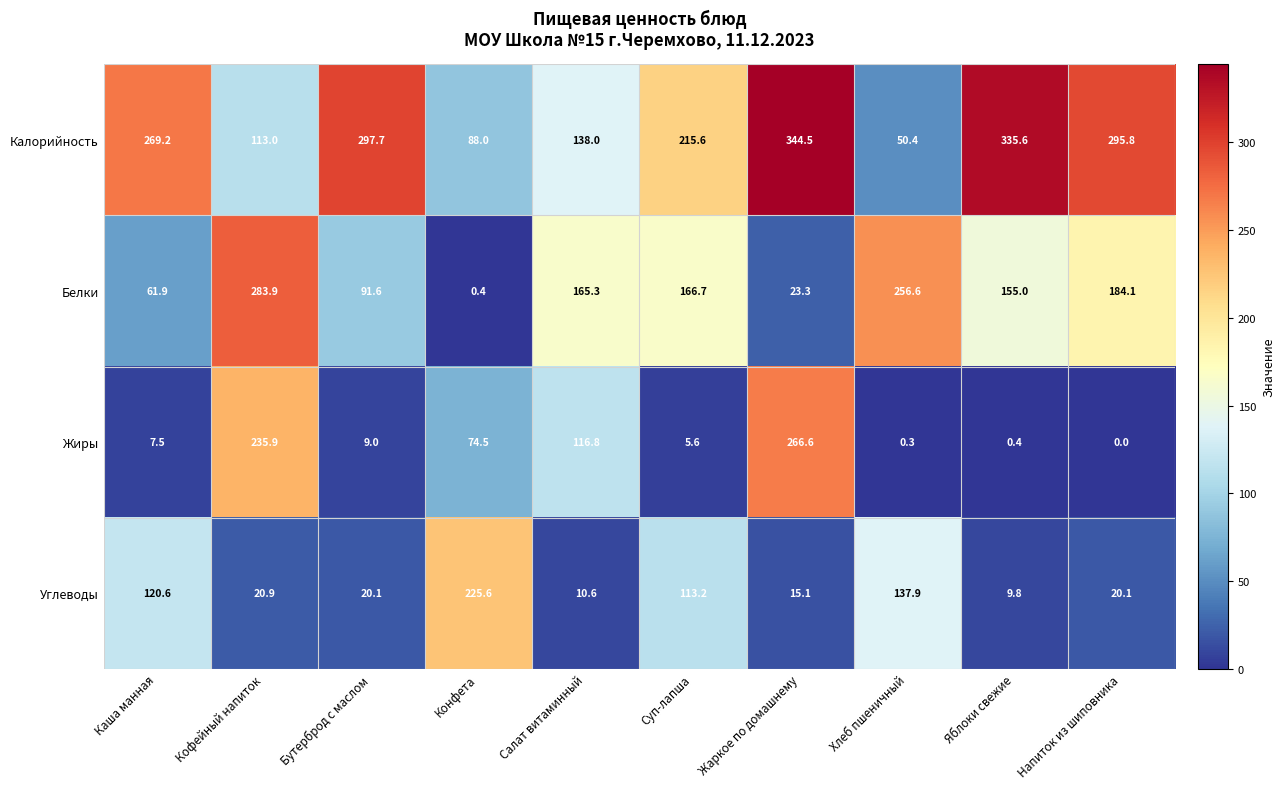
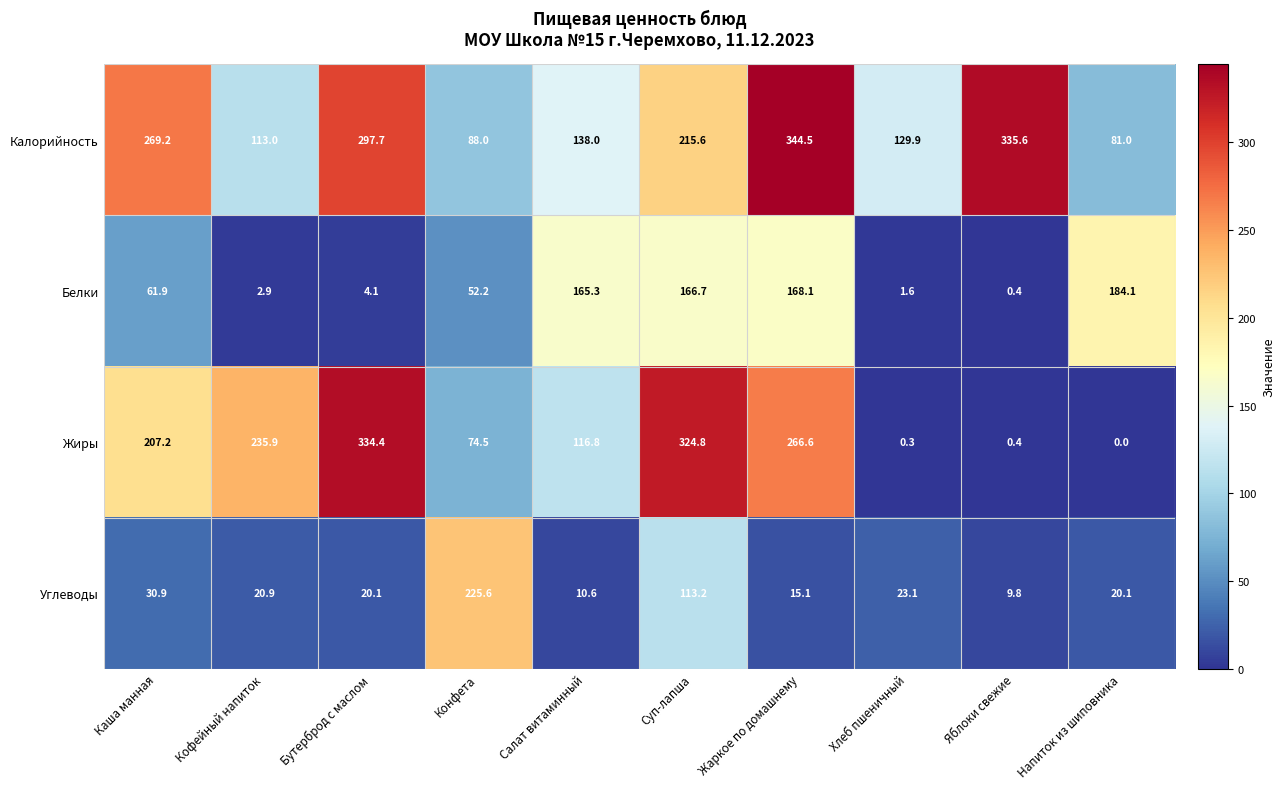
  {
    "Калорийность": {
      "Каша манная": 269.2,
      "Кофейный напиток": 113.0,
      "Бутерброд с маслом": 297.7,
      "Конфета": 88.0,
      "Салат витаминный": 138.0,
      "Суп-лапша": 215.6,
      "Жаркое по домашнему": 344.5,
-     "Хлеб пшеничный": 50.4,
+     "Хлеб пшеничный": 129.9,
      "Яблоки свежие": 335.6,
-     "Напиток из шиповника": 295.8
+     "Напиток из шиповника": 81.0
    },
    "Белки": {
      "Каша манная": 61.9,
-     "Кофейный напиток": 283.9,
-     "Бутерброд с маслом": 91.6,
-     "Конфета": 0.4,
+     "Кофейный напиток": 2.9,
+     "Бутерброд с маслом": 4.1,
+     "Конфета": 52.2,
      "Салат витаминный": 165.3,
      "Суп-лапша": 166.7,
-     "Жаркое по домашнему": 23.3,
-     "Хлеб пшеничный": 256.6,
-     "Яблоки свежие": 155.0,
+     "Жаркое по домашнему": 168.1,
+     "Хлеб пшеничный": 1.6,
+     "Яблоки свежие": 0.4,
      "Напиток из шиповника": 184.1
    },
    "Жиры": {
-     "Каша манная": 7.5,
+     "Каша манная": 207.2,
      "Кофейный напиток": 235.9,
-     "Бутерброд с маслом": 9.0,
+     "Бутерброд с маслом": 334.4,
      "Конфета": 74.5,
      "Салат витаминный": 116.8,
-     "Суп-лапша": 5.6,
+     "Суп-лапша": 324.8,
      "Жаркое по домашнему": 266.6,
      "Хлеб пшеничный": 0.3,
      "Яблоки свежие": 0.4,
      "Напиток из шиповника": 0.0
    },
    "Углеводы": {
-     "Каша манная": 120.6,
+     "Каша манная": 30.9,
      "Кофейный напиток": 20.9,
      "Бутерброд с маслом": 20.1,
      "Конфета": 225.6,
      "Салат витаминный": 10.6,
      "Суп-лапша": 113.2,
      "Жаркое по домашнему": 15.1,
-     "Хлеб пшеничный": 137.9,
+     "Хлеб пшеничный": 23.1,
      "Яблоки свежие": 9.8,
      "Напиток из шиповника": 20.1
    }
  }
